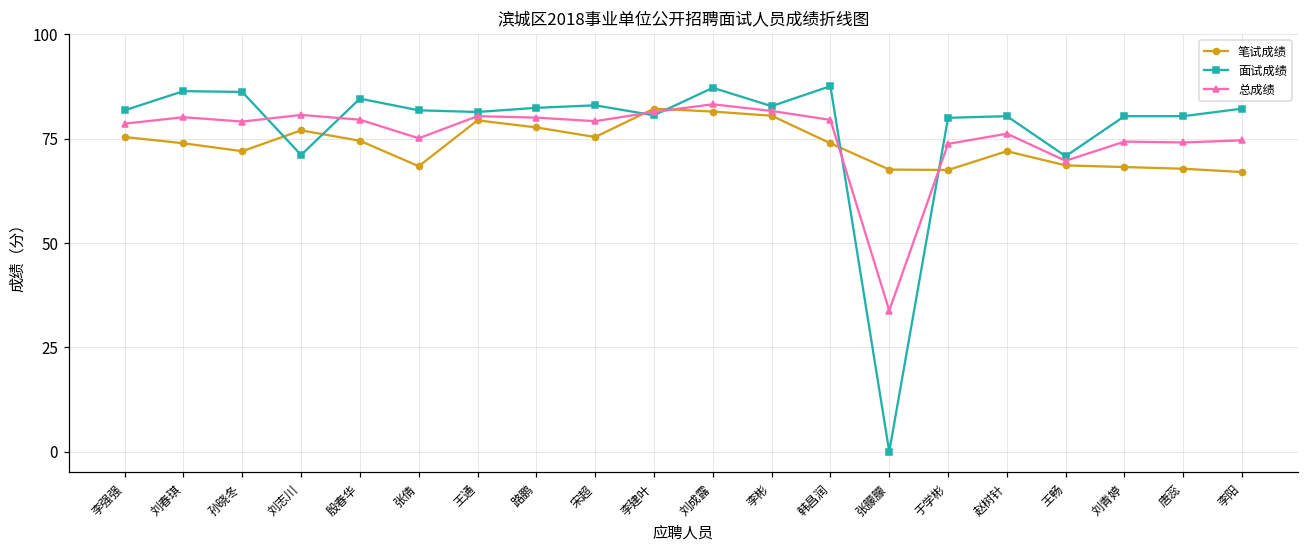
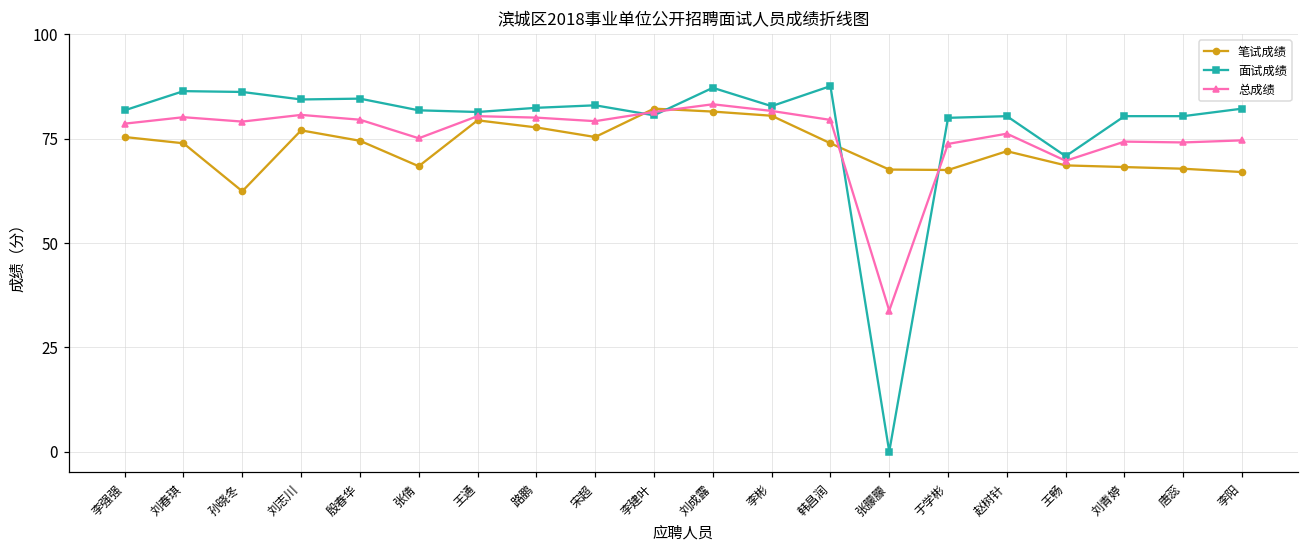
  {
    "笔试成绩": {
      "李强强": 75,
      "刘春琪": 74,
-     "孙晓冬": 72,
+     "孙晓冬": 62,
      "刘志川": 77,
      "殷春华": 75,
      "张倩": 68,
      "王通": 79,
      "路鹏": 78,
      "宋超": 75,
      "李建叶": 82,
      "刘成露": 82,
      "李彬": 81,
      "韩昌润": 74,
      "张朦朦": 68,
      "于学彬": 68,
      "赵树针": 72,
      "王畅": 69,
      "刘青婷": 68,
      "唐蕊": 68,
      "李阳": 67
    },
    "面试成绩": {
      "李强强": 82,
      "刘春琪": 86,
      "孙晓冬": 86,
-     "刘志川": 71,
+     "刘志川": 84,
      "殷春华": 85,
      "张倩": 82,
      "王通": 81,
      "路鹏": 82,
      "宋超": 83,
      "李建叶": 81,
      "刘成露": 87,
      "李彬": 83,
      "韩昌润": 88,
      "张朦朦": 0,
      "于学彬": 80,
      "赵树针": 80,
      "王畅": 71,
      "刘青婷": 80,
      "唐蕊": 80,
      "李阳": 82
    },
    "总成绩": {
      "李强强": 79,
      "刘春琪": 80,
      "孙晓冬": 79,
      "刘志川": 81,
      "殷春华": 80,
      "张倩": 75,
      "王通": 80,
      "路鹏": 80,
      "宋超": 79,
      "李建叶": 81,
      "刘成露": 83,
      "李彬": 82,
      "韩昌润": 80,
      "张朦朦": 34,
      "于学彬": 74,
      "赵树针": 76,
      "王畅": 70,
      "刘青婷": 74,
      "唐蕊": 74,
      "李阳": 75
    }
  }
